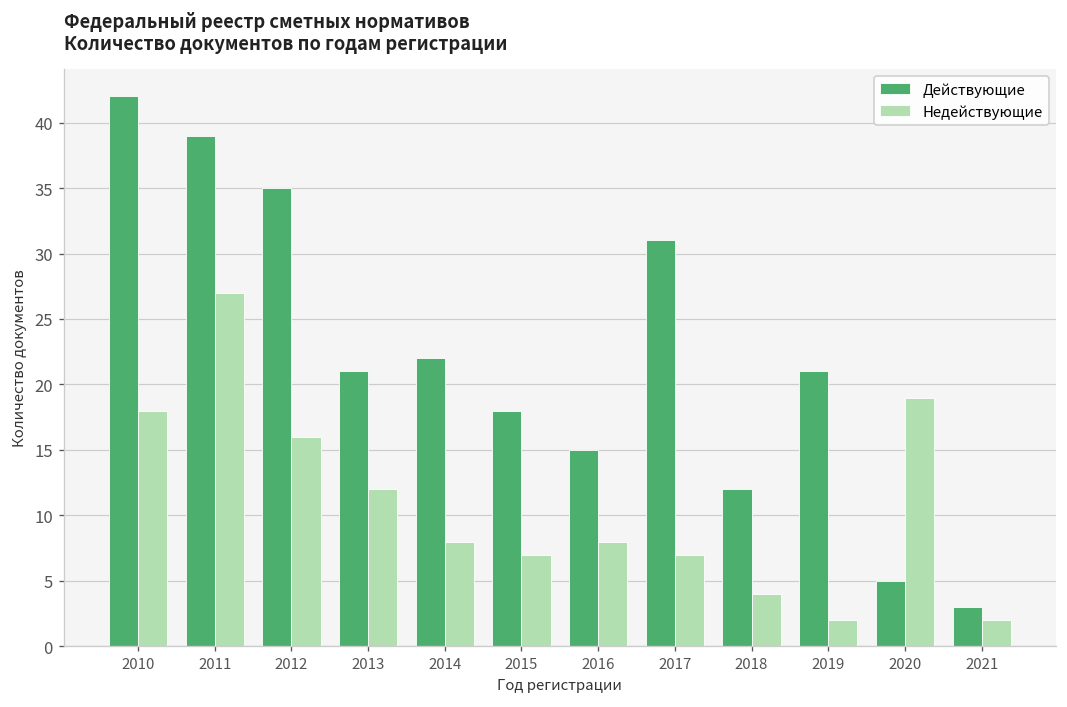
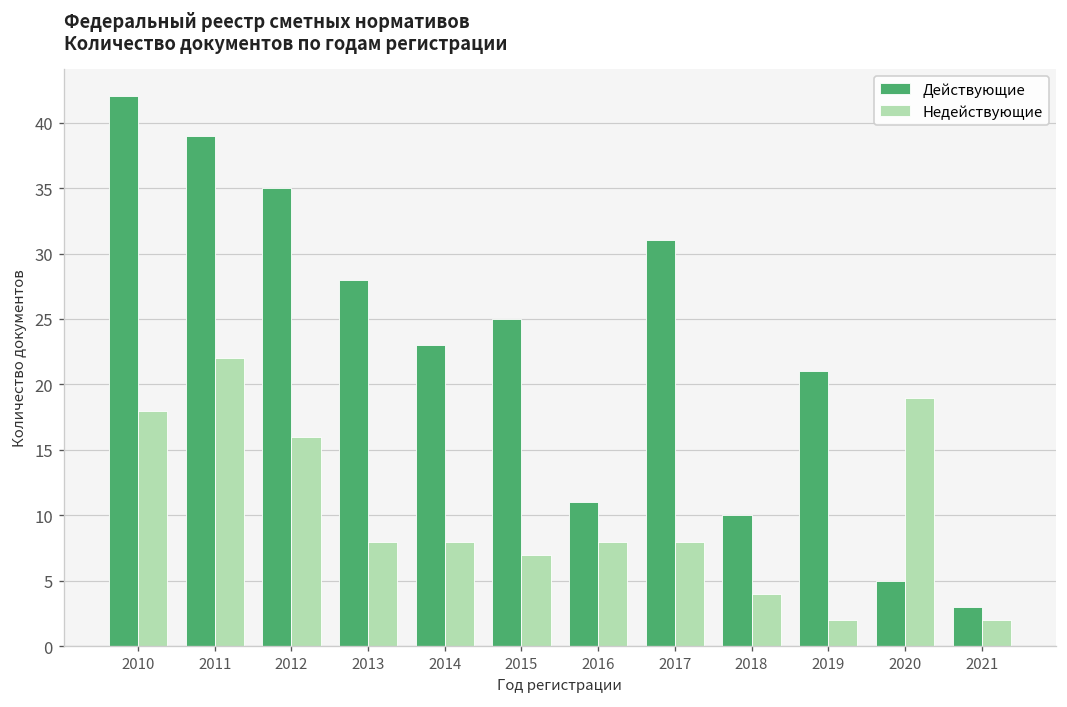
  {
    "Действующие": {
      "2010": 42,
      "2011": 39,
      "2012": 35,
-     "2013": 21,
-     "2014": 22,
-     "2015": 18,
-     "2016": 15,
+     "2013": 28,
+     "2014": 23,
+     "2015": 25,
+     "2016": 11,
      "2017": 31,
-     "2018": 12,
+     "2018": 10,
      "2019": 21,
      "2020": 5,
      "2021": 3
    },
    "Недействующие": {
      "2010": 18,
-     "2011": 27,
+     "2011": 22,
      "2012": 16,
-     "2013": 12,
+     "2013": 8,
      "2014": 8,
      "2015": 7,
      "2016": 8,
-     "2017": 7,
+     "2017": 8,
      "2018": 4,
      "2019": 2,
      "2020": 19,
      "2021": 2
    }
  }
